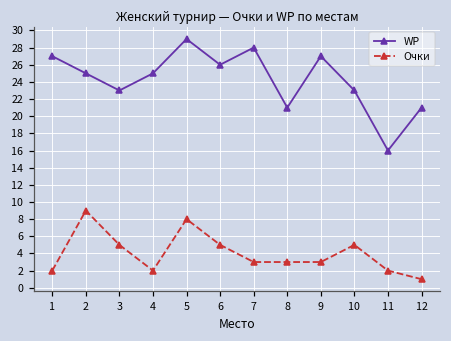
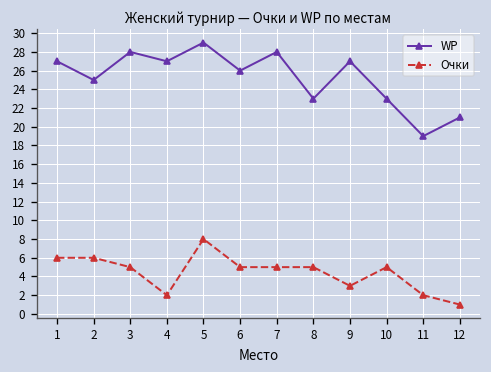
  {
    "WP": {
      "1": 27,
      "2": 25,
-     "3": 23,
-     "4": 25,
+     "3": 28,
+     "4": 27,
      "5": 29,
      "6": 26,
      "7": 28,
-     "8": 21,
+     "8": 23,
      "9": 27,
      "10": 23,
-     "11": 16,
+     "11": 19,
      "12": 21
    },
    "Очки": {
-     "1": 2,
-     "2": 9,
+     "1": 6,
+     "2": 6,
      "3": 5,
      "4": 2,
      "5": 8,
      "6": 5,
-     "7": 3,
-     "8": 3,
+     "7": 5,
+     "8": 5,
      "9": 3,
      "10": 5,
      "11": 2,
      "12": 1
    }
  }
